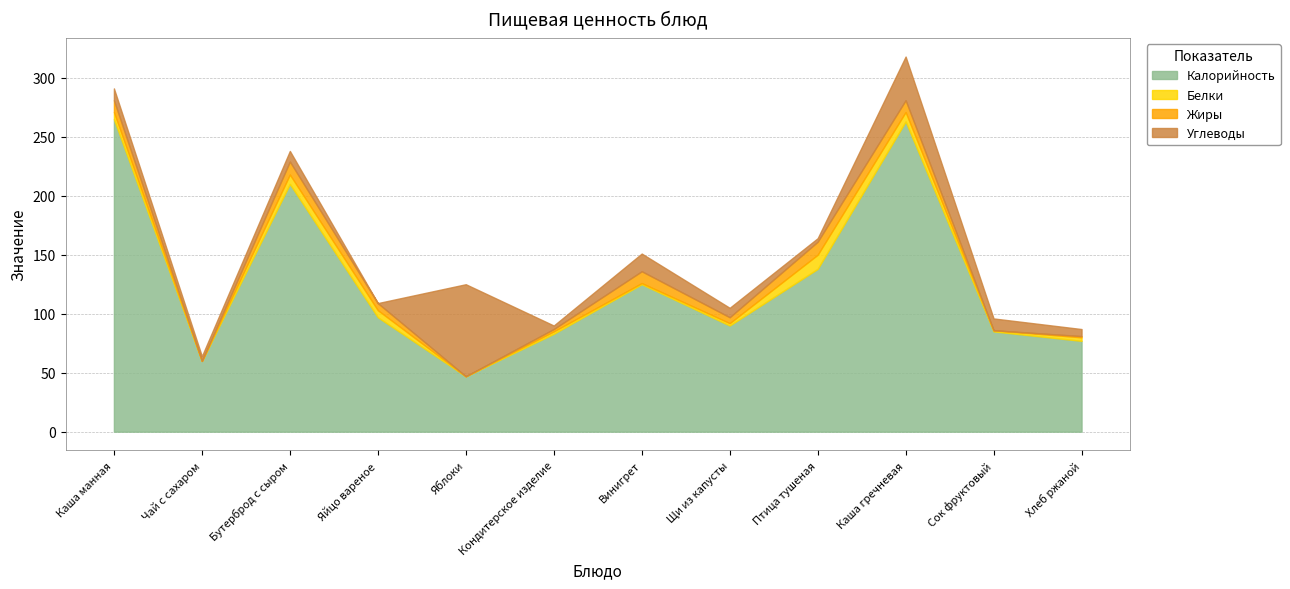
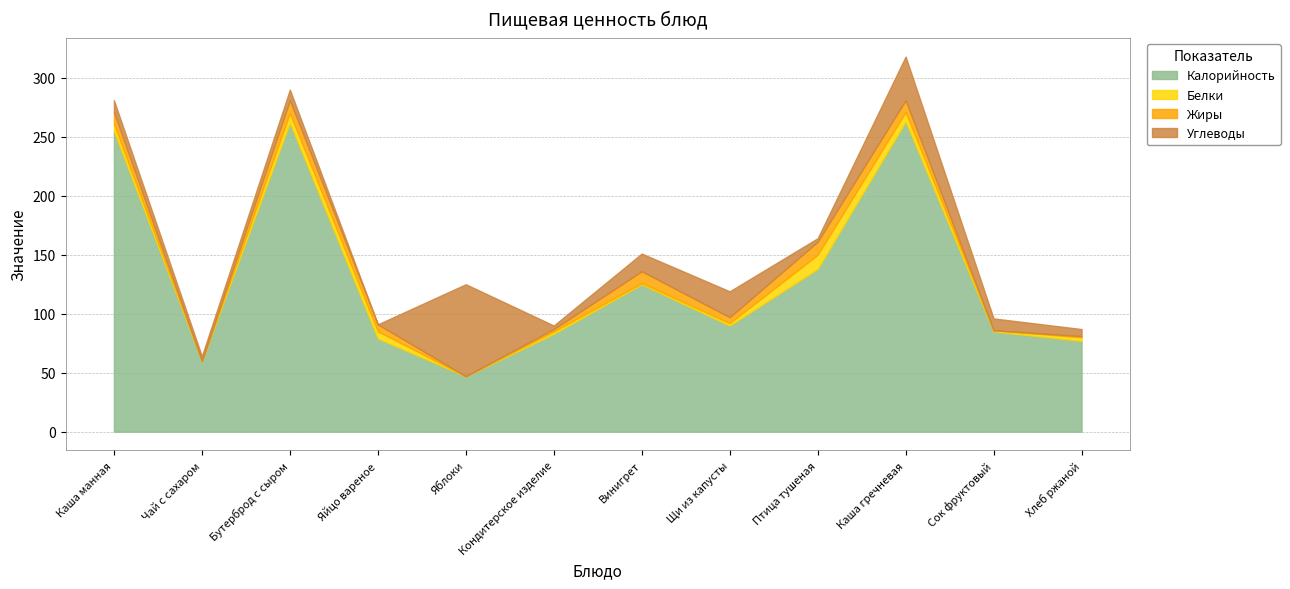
  {
    "Калорийность": {
-     "Каша манная": 265,
-     "Бутерброд с сыром": 210,
-     "Яйцо вареное": 97,
+     "Каша манная": 255,
+     "Бутерброд с сыром": 262,
+     "Яйцо вареное": 79,
      "Птица тушеная": 138,
      "Каша гречневая": 263,
      "Хлеб ржаной": 77
    },
    "Углеводы": {
      "Каша манная": 10,
      "Чай с сахаром": 4,
      "Бутерброд с сыром": 9,
      "Яблоки": 78,
      "Кондитерское изделие": 3,
      "Винигрет": 15,
-     "Щи из капусты": 8,
+     "Щи из капусты": 22,
      "Птица тушеная": 3,
      "Каша гречневая": 37,
      "Сок фруктовый": 10,
      "Хлеб ржаной": 6
    }
  }
